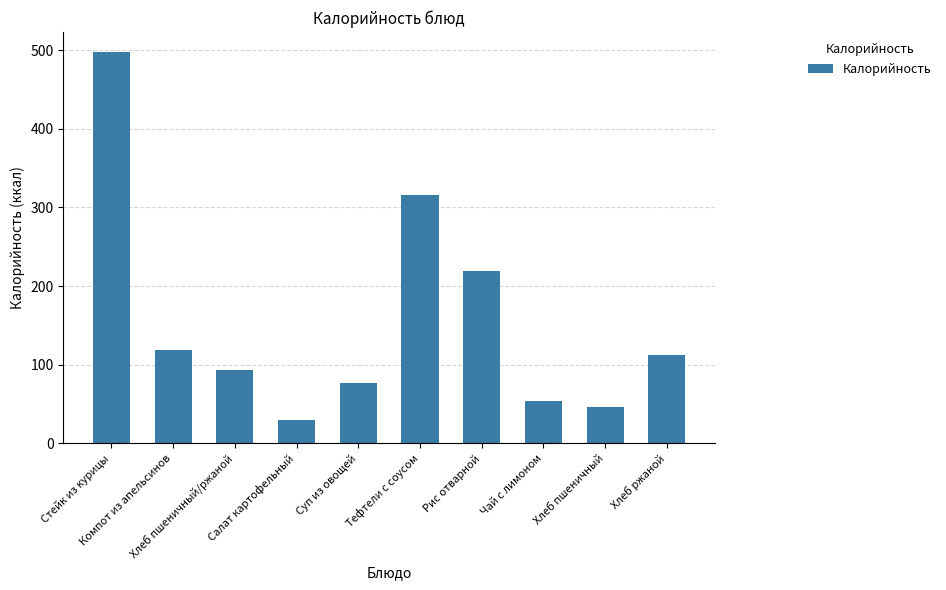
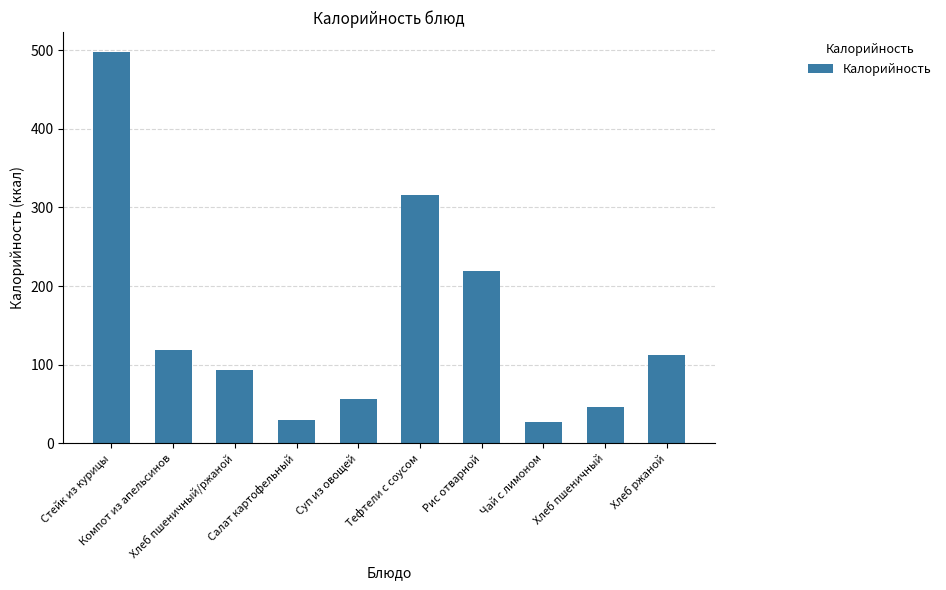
  {
    "Стейк из курицы": 500,
    "Компот из апельсинов": 120,
    "Хлеб пшеничный/ржаной": 90,
    "Салат картофельный": 30,
-   "Суп из овощей": 80,
+   "Суп из овощей": 60,
    "Тефтели с соусом": 320,
    "Рис отварной": 220,
-   "Чай с лимоном": 50,
+   "Чай с лимоном": 30,
    "Хлеб пшеничный": 50,
    "Хлеб ржаной": 110
  }
